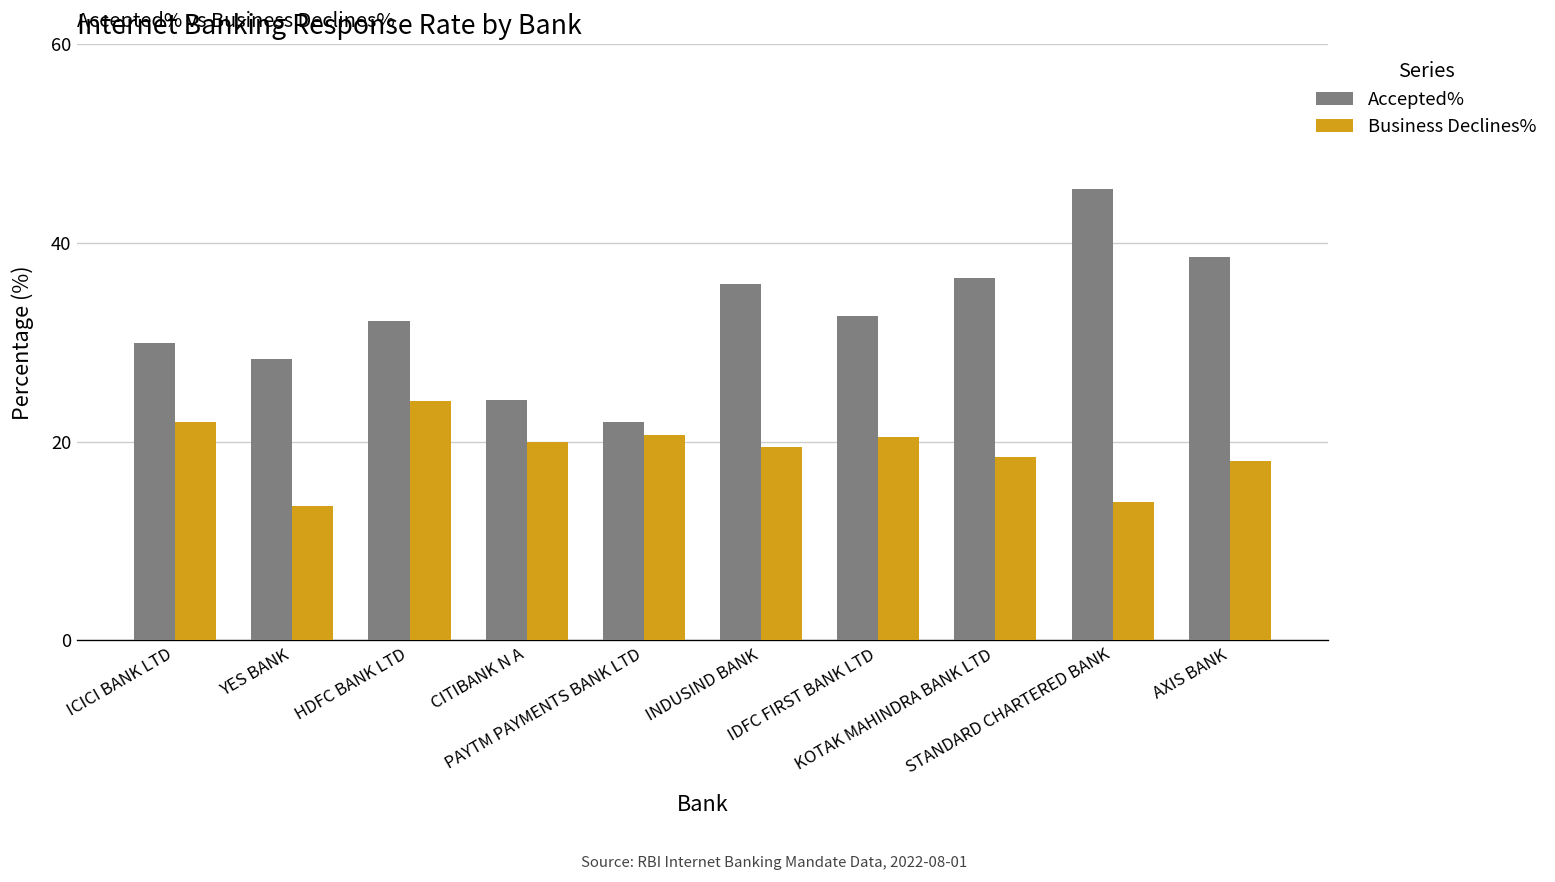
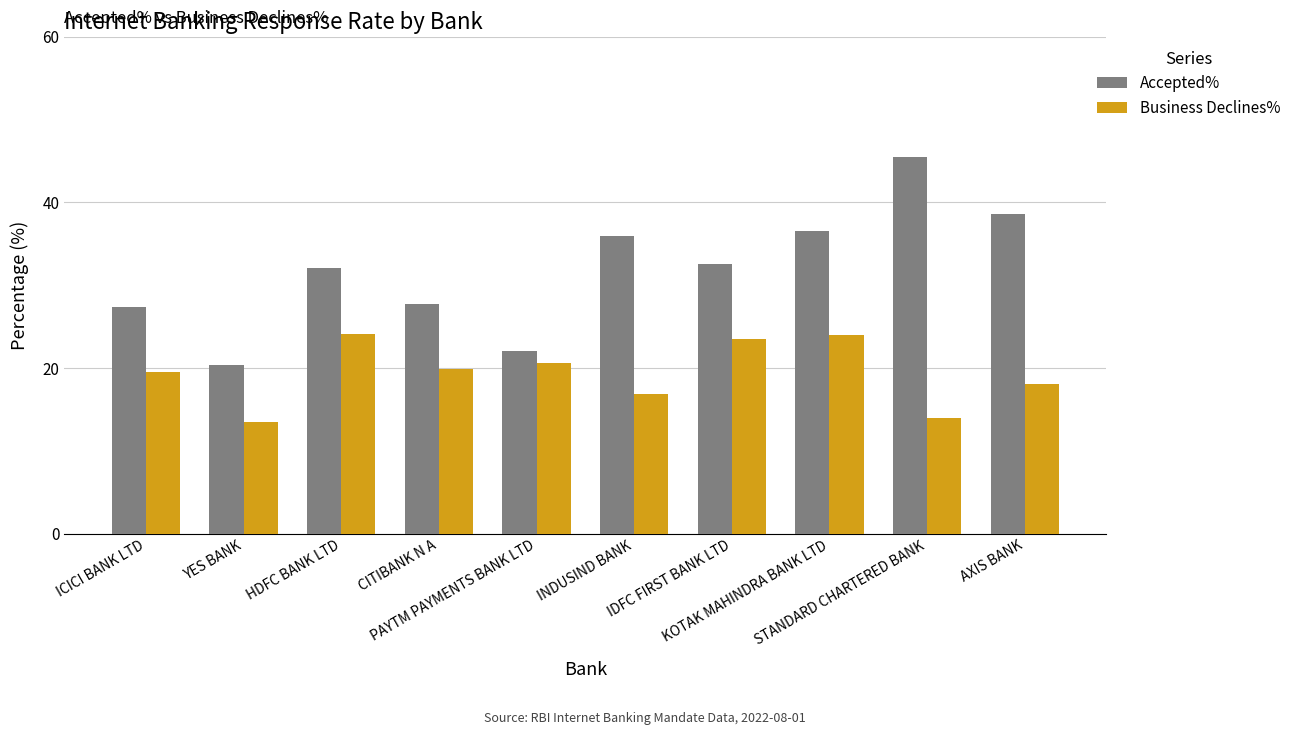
  {
    "Accepted%": {
-     "ICICI BANK LTD": 30,
-     "YES BANK": 28,
+     "ICICI BANK LTD": 27,
+     "YES BANK": 20,
      "HDFC BANK LTD": 32,
-     "CITIBANK N A": 24,
+     "CITIBANK N A": 28,
      "PAYTM PAYMENTS BANK LTD": 22,
      "INDUSIND BANK": 36,
      "IDFC FIRST BANK LTD": 33,
      "KOTAK MAHINDRA BANK LTD": 37,
      "STANDARD CHARTERED BANK": 45,
      "AXIS BANK": 39
    },
    "Business Declines%": {
-     "ICICI BANK LTD": 22,
+     "ICICI BANK LTD": 20,
      "YES BANK": 14,
      "HDFC BANK LTD": 24,
      "CITIBANK N A": 20,
      "PAYTM PAYMENTS BANK LTD": 21,
-     "INDUSIND BANK": 19,
-     "IDFC FIRST BANK LTD": 20,
-     "KOTAK MAHINDRA BANK LTD": 18,
+     "INDUSIND BANK": 17,
+     "IDFC FIRST BANK LTD": 23,
+     "KOTAK MAHINDRA BANK LTD": 24,
      "STANDARD CHARTERED BANK": 14,
      "AXIS BANK": 18
    }
  }
